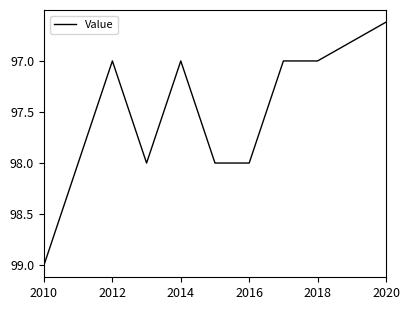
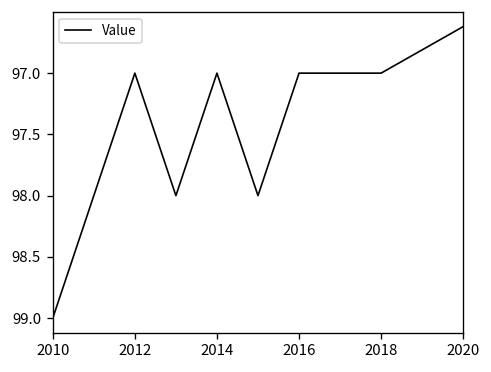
  {
    "2010": 99,
    "2012": 97,
    "2014": 97,
-   "2016": 98,
+   "2016": 97,
    "2018": 97,
    "2020": 96.62
  }
